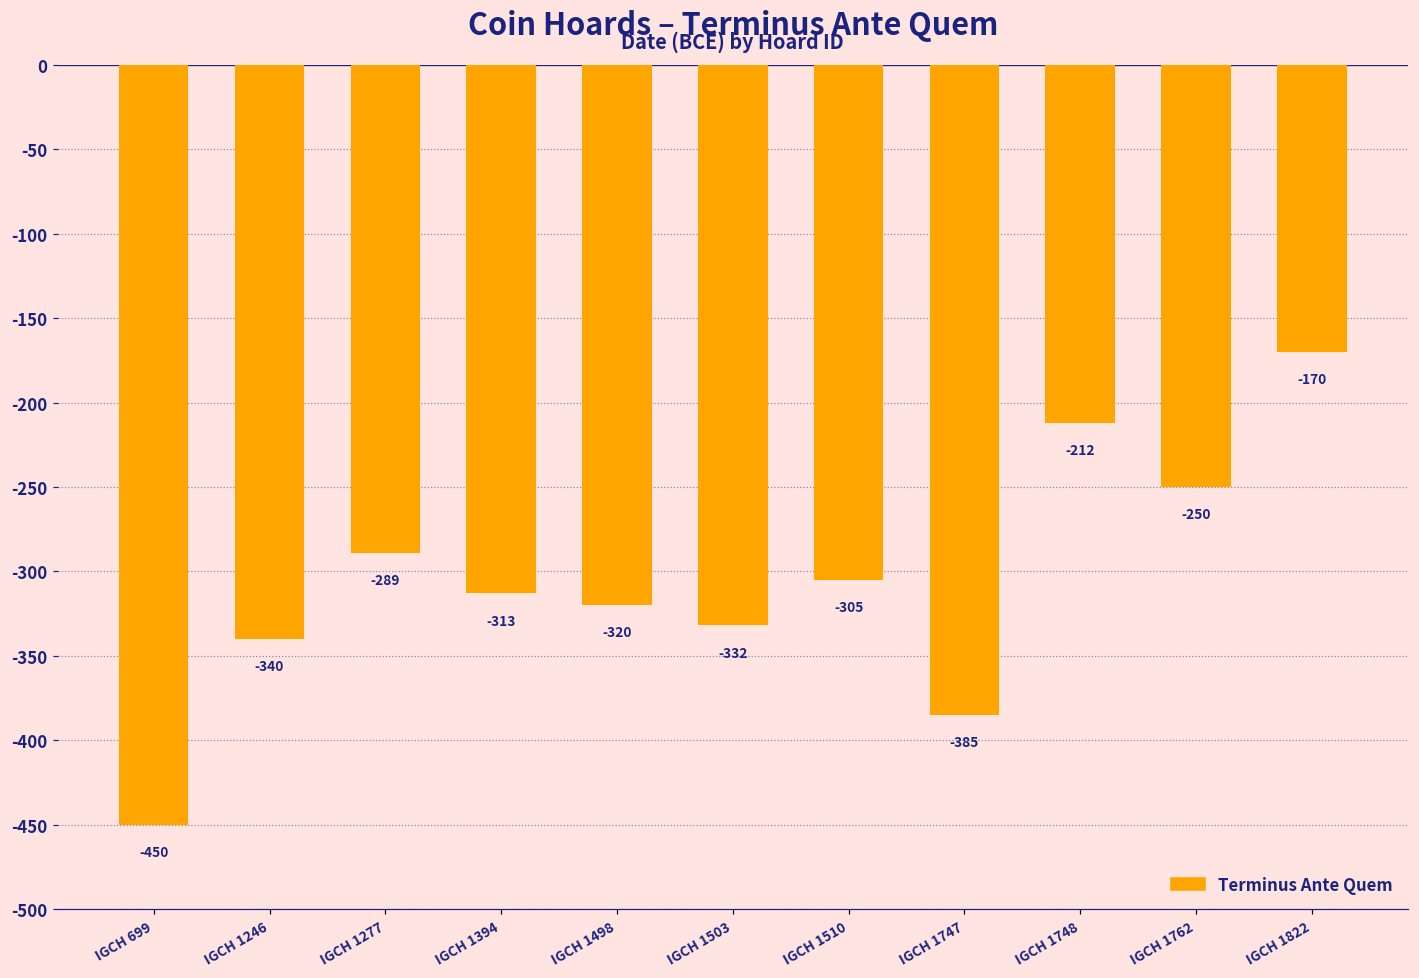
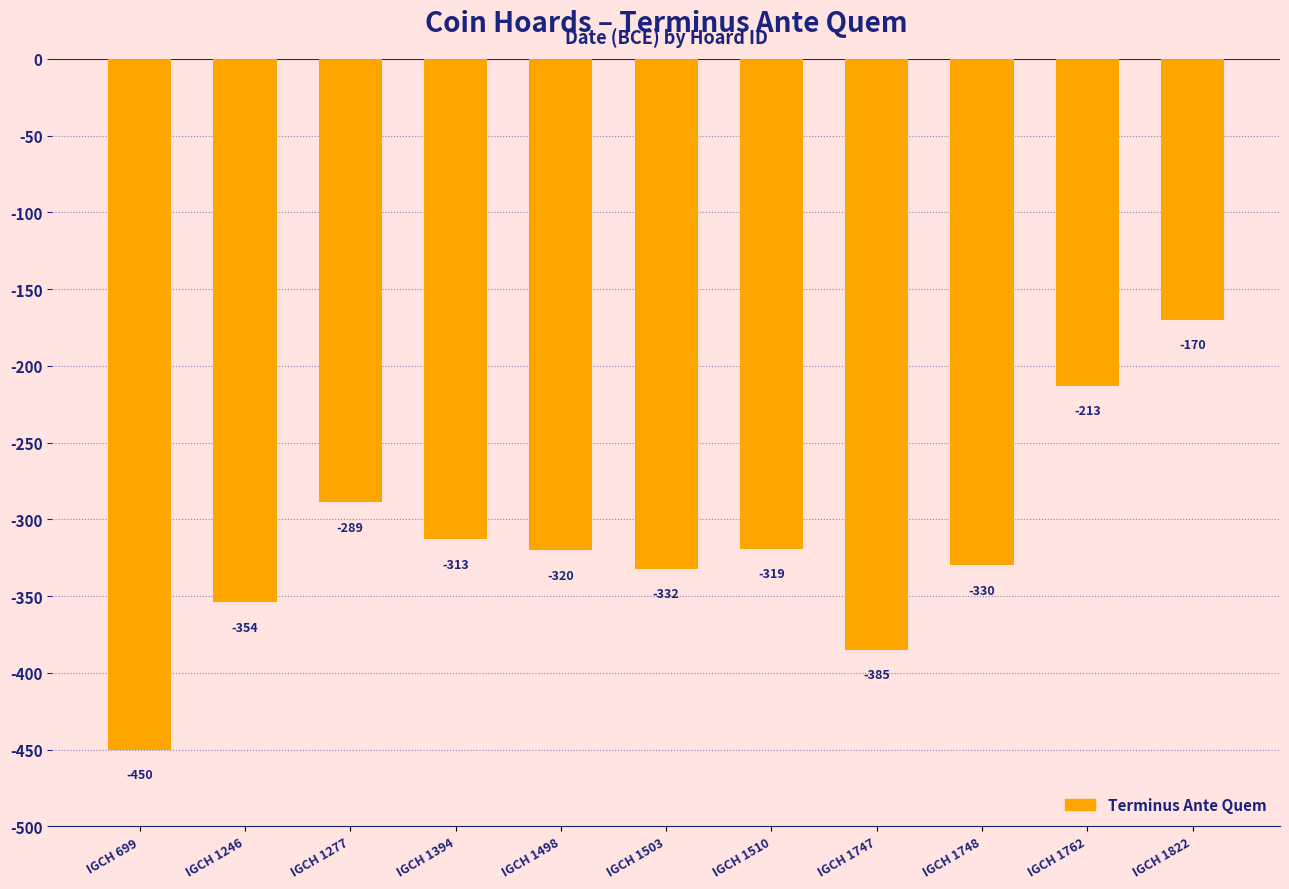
  {
    "IGCH 699": -450,
-   "IGCH 1246": -340,
+   "IGCH 1246": -354,
    "IGCH 1277": -289,
    "IGCH 1394": -313,
    "IGCH 1498": -320,
    "IGCH 1503": -332,
-   "IGCH 1510": -305,
+   "IGCH 1510": -319,
    "IGCH 1747": -385,
-   "IGCH 1748": -212,
-   "IGCH 1762": -250,
+   "IGCH 1748": -330,
+   "IGCH 1762": -213,
    "IGCH 1822": -170
  }
